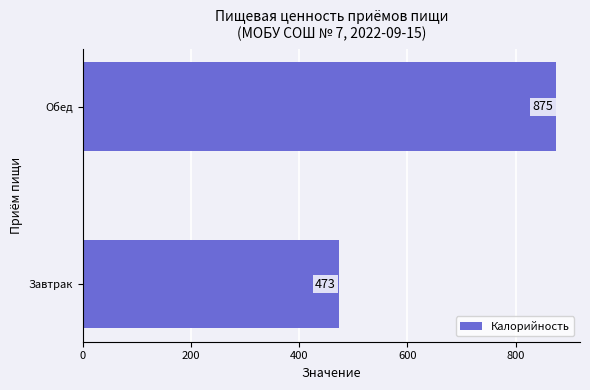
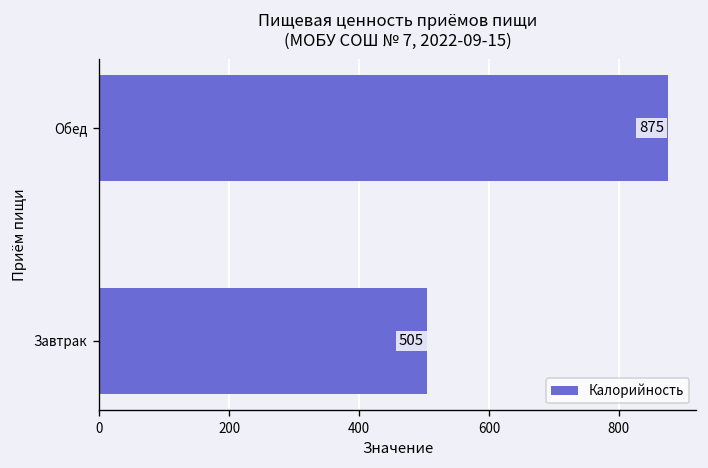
  {
-   "Завтрак": 473
+   "Завтрак": 505
  }
